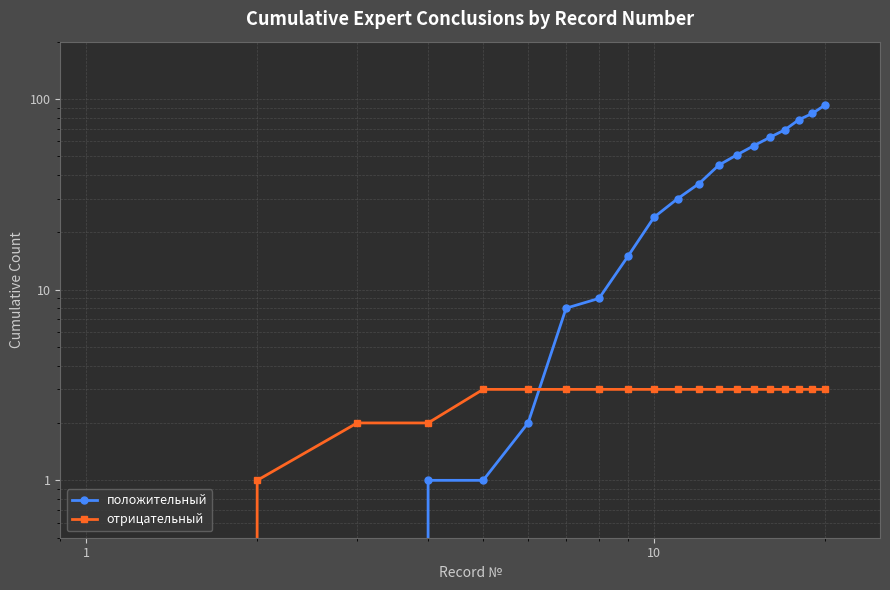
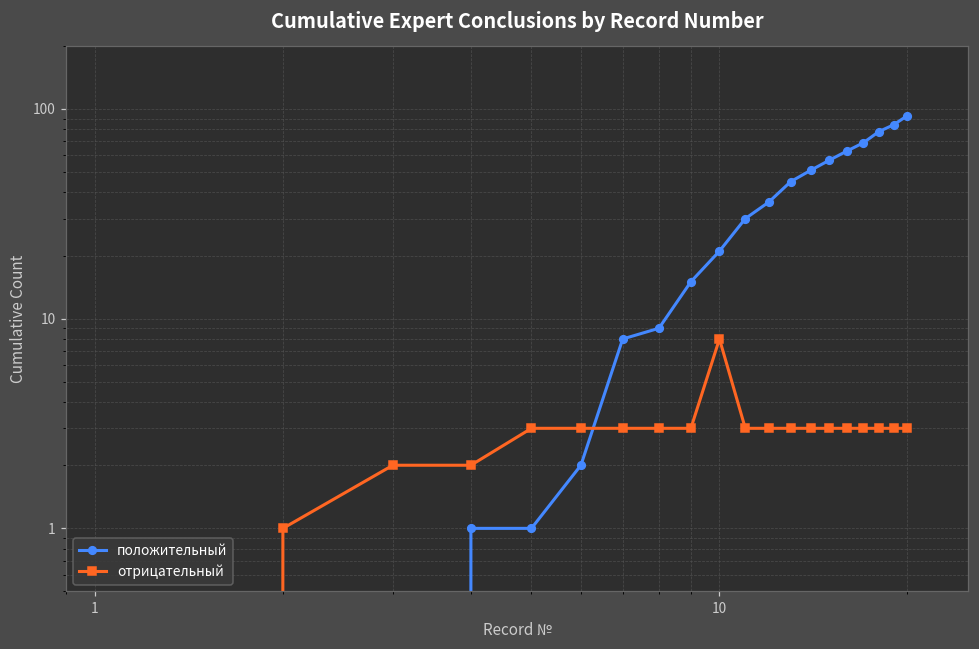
  {
    "положительный": {
-     "10": 24
+     "10": 21
    },
    "отрицательный": {
-     "10": 3
+     "10": 8
    }
  }
